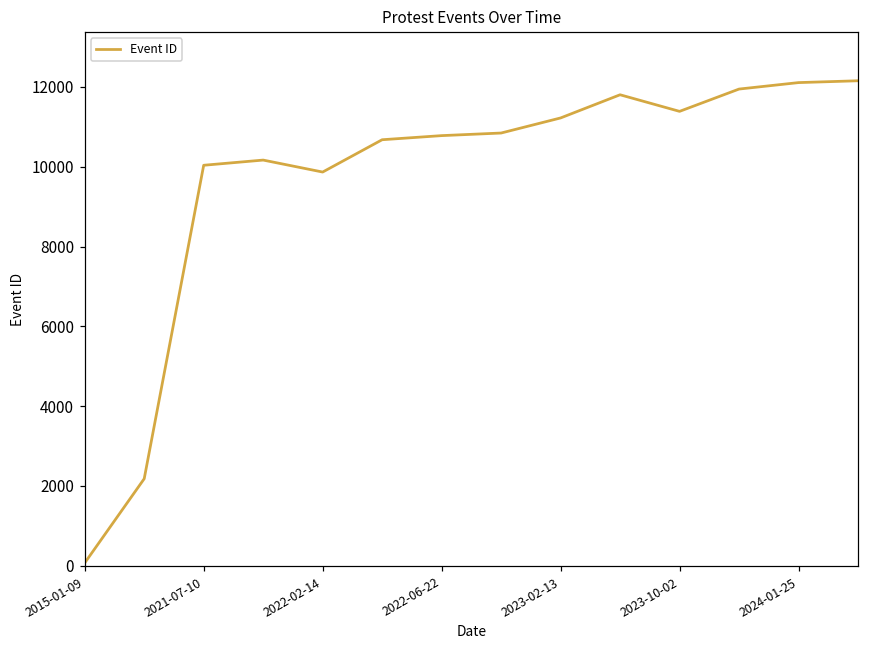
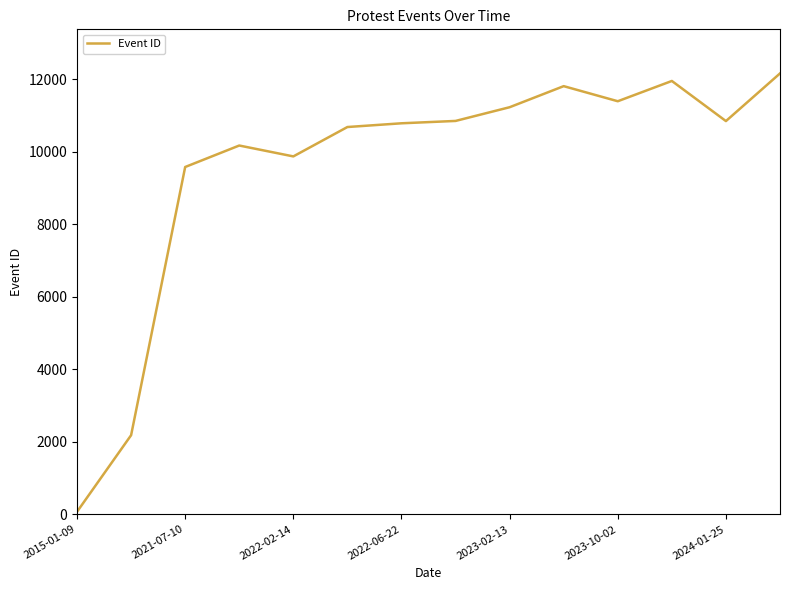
  {
    "2015-01-09": 100,
-   "2021-07-10": 10000,
+   "2021-07-10": 9600,
    "2022-02-14": 9900,
    "2022-06-22": 10800,
    "2023-02-13": 11200,
    "2023-10-02": 11400,
-   "2024-01-25": 12100
+   "2024-01-25": 10800
  }
